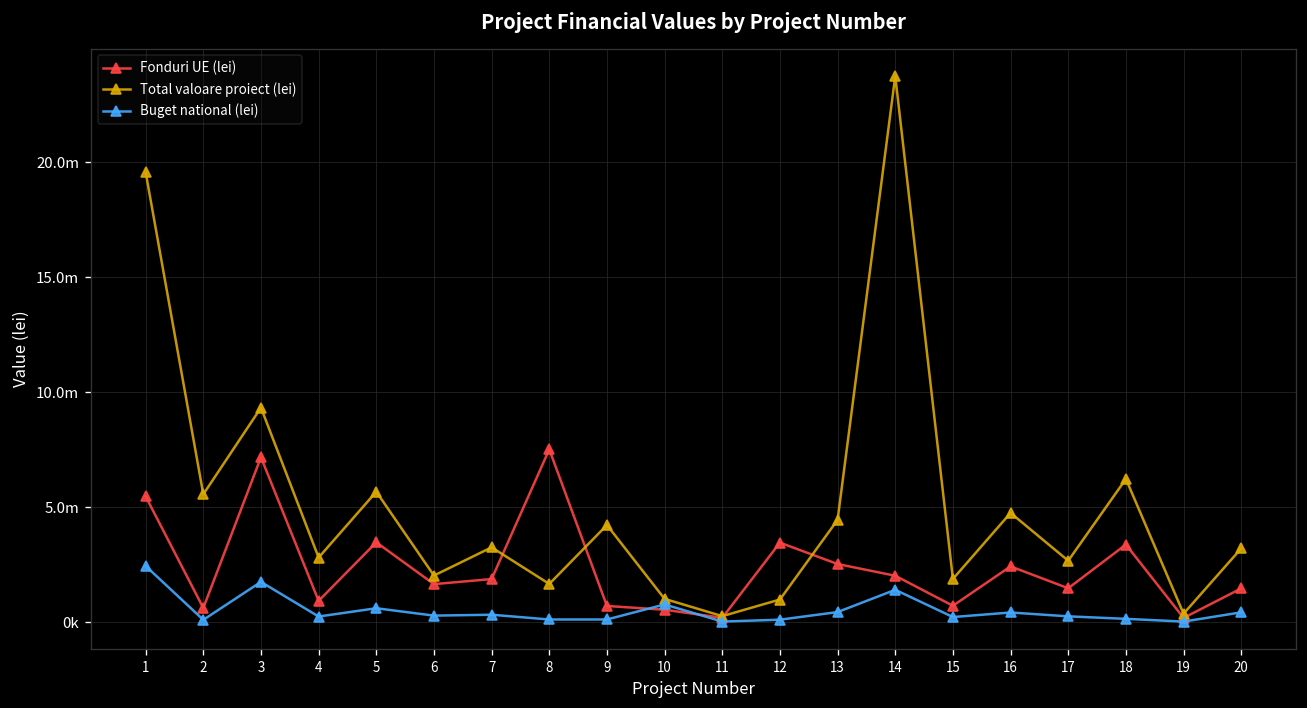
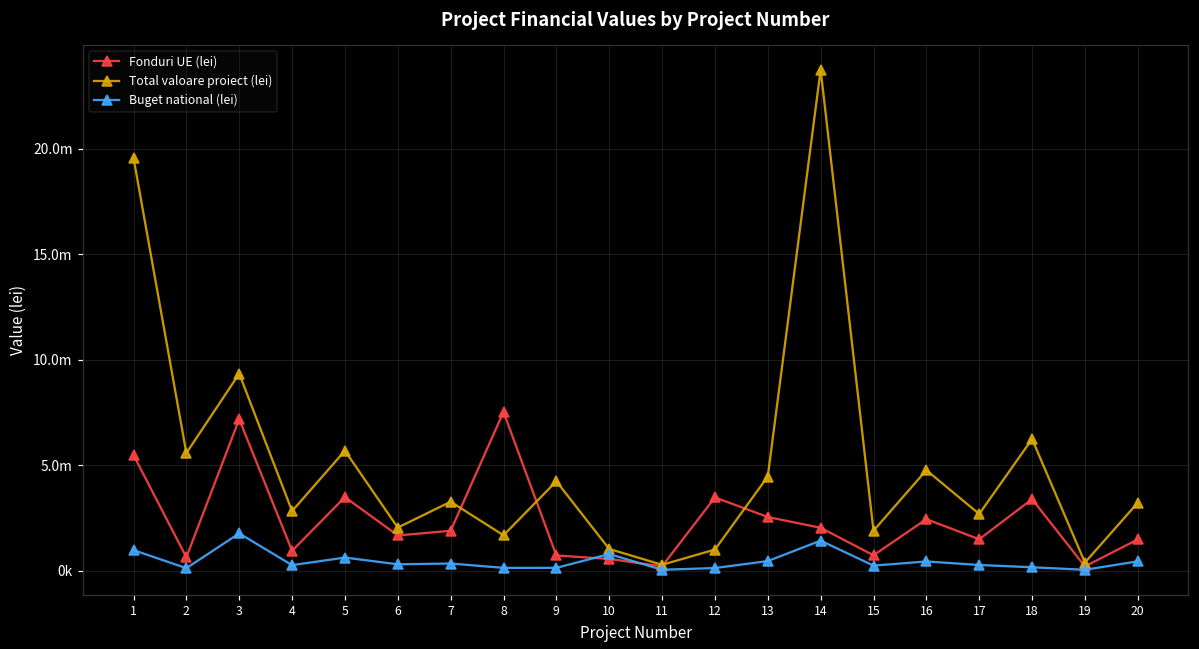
  {
    "Fonduri UE (lei)": {
      "1": "5.5m",
      "2": "0.6m",
      "3": "7.2m",
      "4": "0.9m",
      "5": "3.5m",
      "6": "1.7m",
      "7": "1.9m",
      "8": "7.5m",
      "9": "0.7m",
      "10": "0.5m",
      "12": "3.5m",
      "13": "2.5m",
      "14": "2.0m",
      "15": "0.7m",
      "16": "2.4m",
      "17": "1.5m",
      "18": "3.4m",
      "19": "0.2m",
      "20": "1.5m"
    },
    "Total valoare proiect (lei)": {
      "1": "19.6m",
      "2": "5.6m",
      "3": "9.3m",
      "4": "2.8m",
      "5": "5.7m",
      "6": "2.0m",
      "7": "3.3m",
      "8": "1.7m",
      "9": "4.2m",
      "10": "1.0m",
      "12": "1.0m",
      "13": "4.5m",
      "14": "23.8m",
      "15": "1.9m",
      "16": "4.8m",
      "17": "2.7m",
      "18": "6.2m",
      "19": "0.4m",
      "20": "3.2m"
    },
    "Buget national (lei)": {
-     "1": "2.5m",
+     "1": "1.0m",
      "2": "0.1m",
      "3": "1.8m",
      "4": "0.3m",
      "5": "0.6m",
      "6": "0.3m",
      "7": "0.3m",
      "8": "0.1m",
      "9": "0.1m",
      "10": "0.8m",
      "11": "0.0m",
      "12": "0.1m",
      "13": "0.4m",
      "14": "1.4m",
      "15": "0.2m",
      "16": "0.4m",
      "17": "0.3m",
      "18": "0.2m",
      "19": "0.0m",
      "20": "0.4m"
    }
  }
